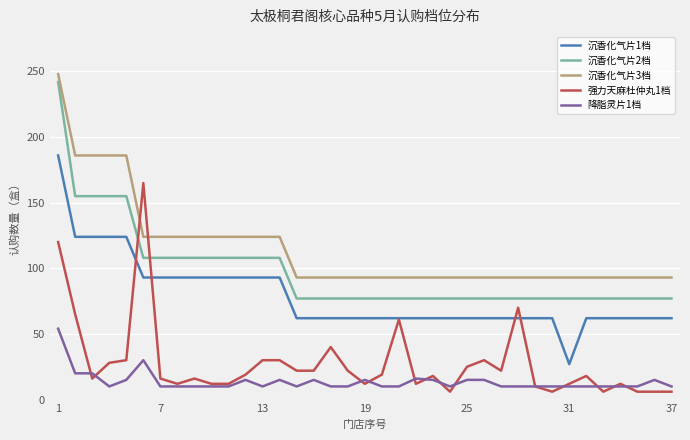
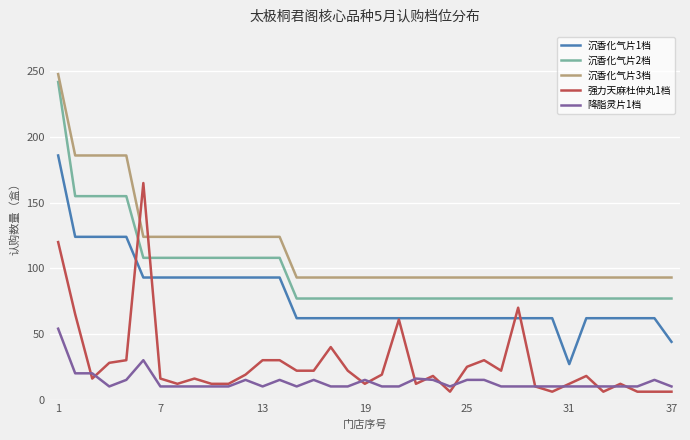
  {
    "沉香化气片1档": {
      "1": 186,
      "7": 93,
      "13": 93,
      "19": 62,
      "25": 62,
      "31": 27,
-     "37": 62
+     "37": 44
    },
    "沉香化气片2档": {
      "1": 242,
      "7": 108,
      "13": 108,
      "19": 77,
      "25": 77,
      "31": 77,
      "37": 77
    },
    "沉香化气片3档": {
      "1": 248,
      "7": 124,
      "13": 124,
      "19": 93,
      "25": 93,
      "31": 93,
      "37": 93
    },
    "强力天麻杜仲丸1档": {
      "1": 120,
      "7": 16,
      "13": 30,
      "19": 12,
      "25": 25,
      "31": 12,
      "37": 6
    },
    "降脂灵片1档": {
      "1": 54,
      "7": 10,
      "13": 10,
      "19": 15,
      "25": 15,
      "31": 10,
      "37": 10
    }
  }
